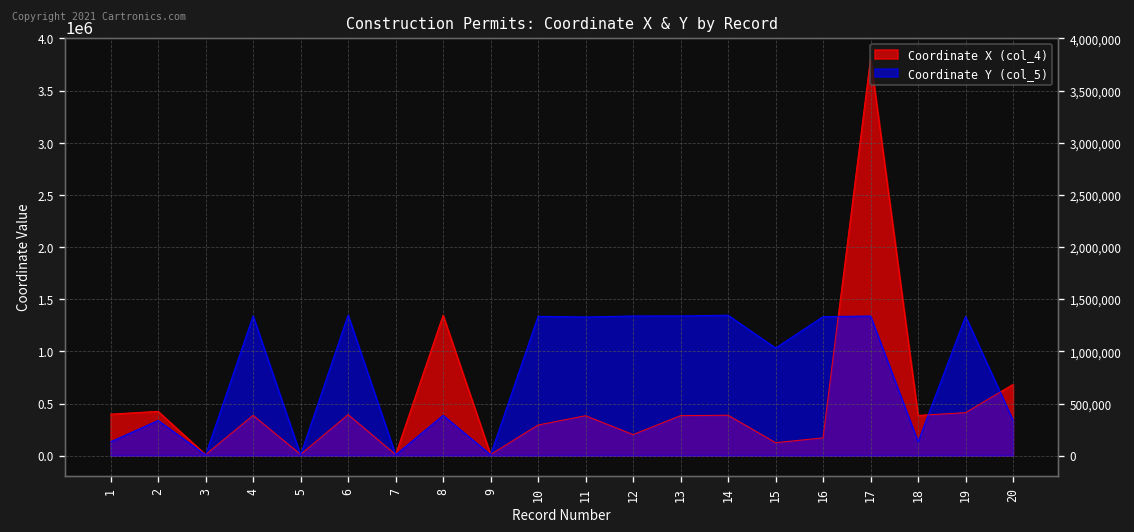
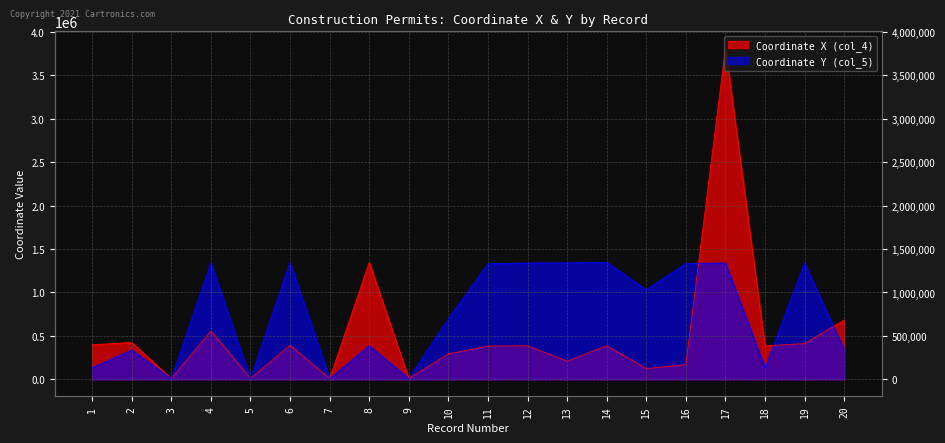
  {
    "Coordinate X (col_4)": {
      "1": 400000,
      "2": 400000,
-     "4": 400000,
+     "4": 600000,
      "6": 400000,
      "8": 1300000,
      "10": 300000,
      "11": 400000,
-     "12": 200000,
-     "13": 400000,
+     "12": 400000,
+     "13": 200000,
      "14": 400000,
      "15": 100000,
      "16": 200000,
      "18": 400000,
      "19": 400000,
      "20": 700000
    },
    "Coordinate Y (col_5)": {
      "1": 100000,
      "2": 300000,
      "4": 1300000,
      "6": 1300000,
      "8": 400000,
-     "10": 1300000,
+     "10": 700000,
      "11": 1300000,
      "12": 1300000,
      "13": 1300000,
      "14": 1300000,
      "15": 1000000,
      "16": 1300000,
      "17": 1300000,
      "18": 100000,
      "19": 1300000,
      "20": 300000
    }
  }
